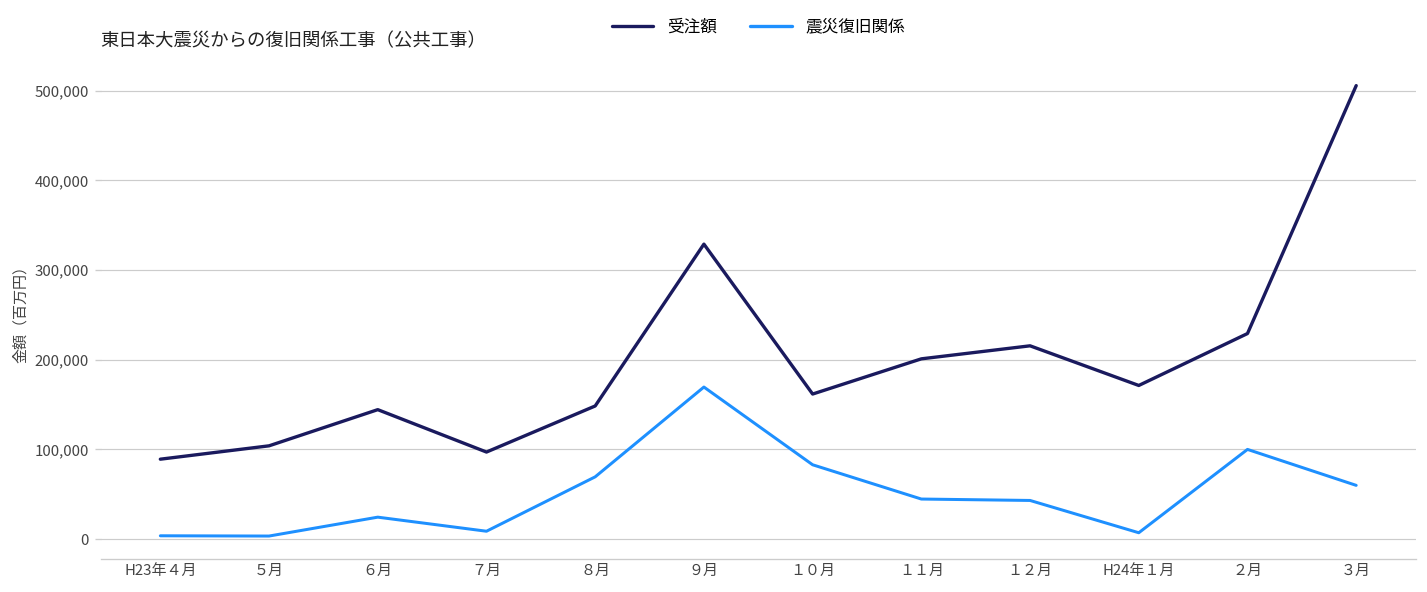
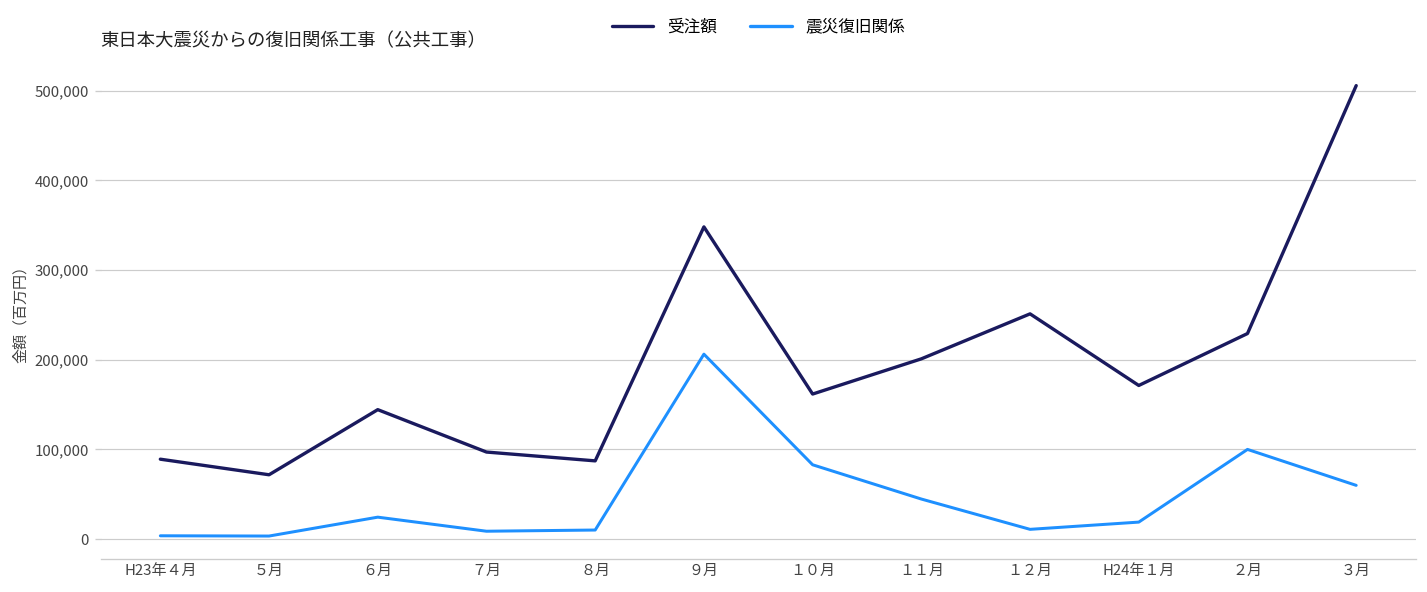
  {
    "受注額": {
      "H23年４月": "90,000",
-     "５月": "100,000",
+     "５月": "70,000",
      "６月": "140,000",
      "７月": "100,000",
-     "８月": "150,000",
-     "９月": "330,000",
+     "８月": "90,000",
+     "９月": "350,000",
      "１０月": "160,000",
      "１１月": "200,000",
-     "１２月": "220,000",
+     "１２月": "250,000",
      "H24年１月": "170,000",
      "２月": "230,000",
      "３月": "510,000"
    },
    "震災復旧関係": {
      "H23年４月": "0",
      "５月": "0",
      "６月": "20,000",
      "７月": "10,000",
-     "８月": "70,000",
-     "９月": "170,000",
+     "８月": "10,000",
+     "９月": "210,000",
      "１０月": "80,000",
      "１１月": "40,000",
-     "１２月": "40,000",
-     "H24年１月": "10,000",
+     "１２月": "10,000",
+     "H24年１月": "20,000",
      "２月": "100,000",
      "３月": "60,000"
    }
  }
